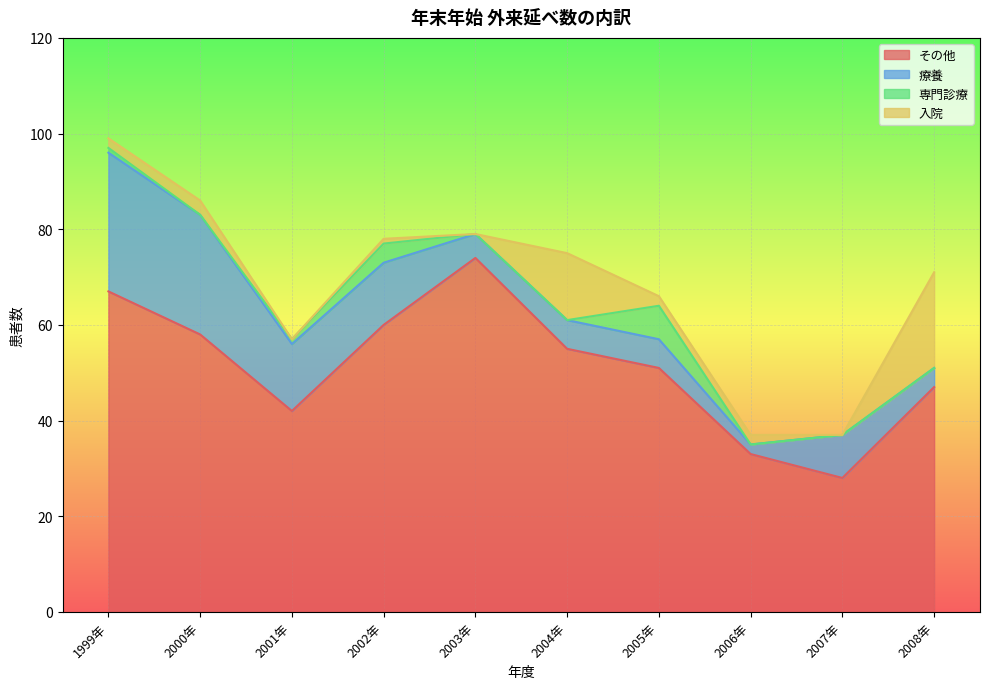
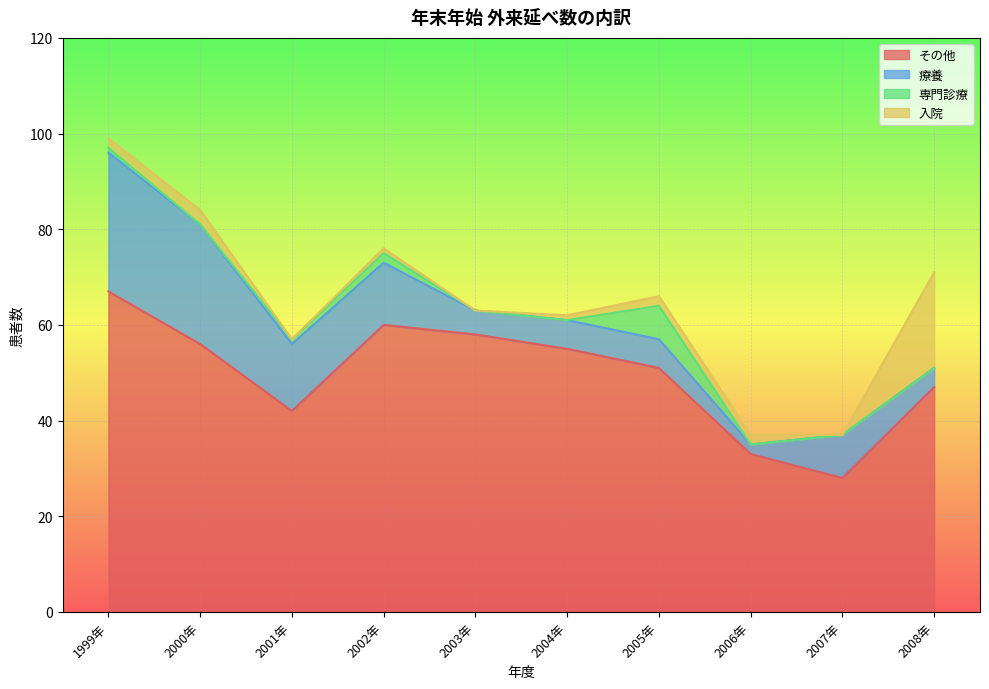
  {
    "その他": {
      "1999年": 67,
-     "2000年": 58,
+     "2000年": 56,
      "2001年": 42,
      "2002年": 60,
-     "2003年": 74,
+     "2003年": 58,
      "2004年": 55,
      "2005年": 51,
      "2006年": 33,
      "2007年": 28,
      "2008年": 47
    },
    "療養": {
      "1999年": 29,
      "2001年": 14,
      "2002年": 13,
      "2005年": 6
    },
    "専門診療": {
      "1999年": 1,
-     "2002年": 4,
+     "2002年": 2,
      "2005年": 7
    },
    "入院": {
      "1999年": 2,
      "2000年": 3,
      "2002年": 1,
-     "2004年": 14,
+     "2004年": 1,
      "2005年": 2,
      "2006年": 2,
      "2008年": 20
    }
  }
